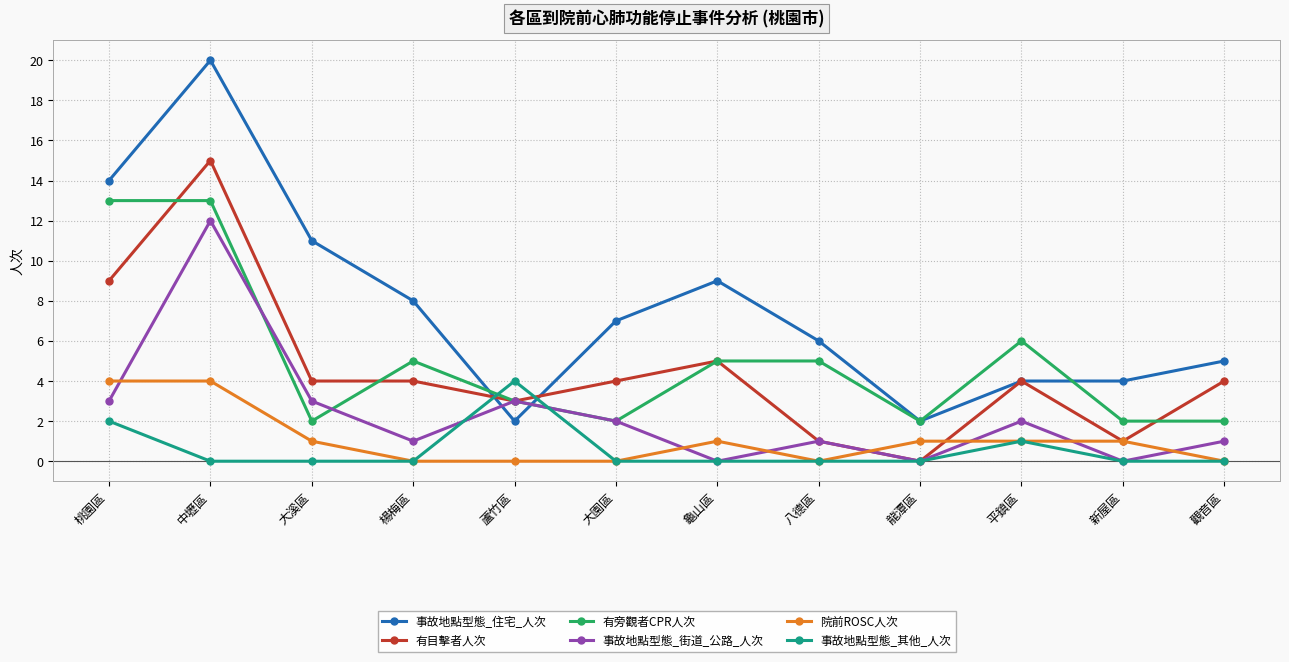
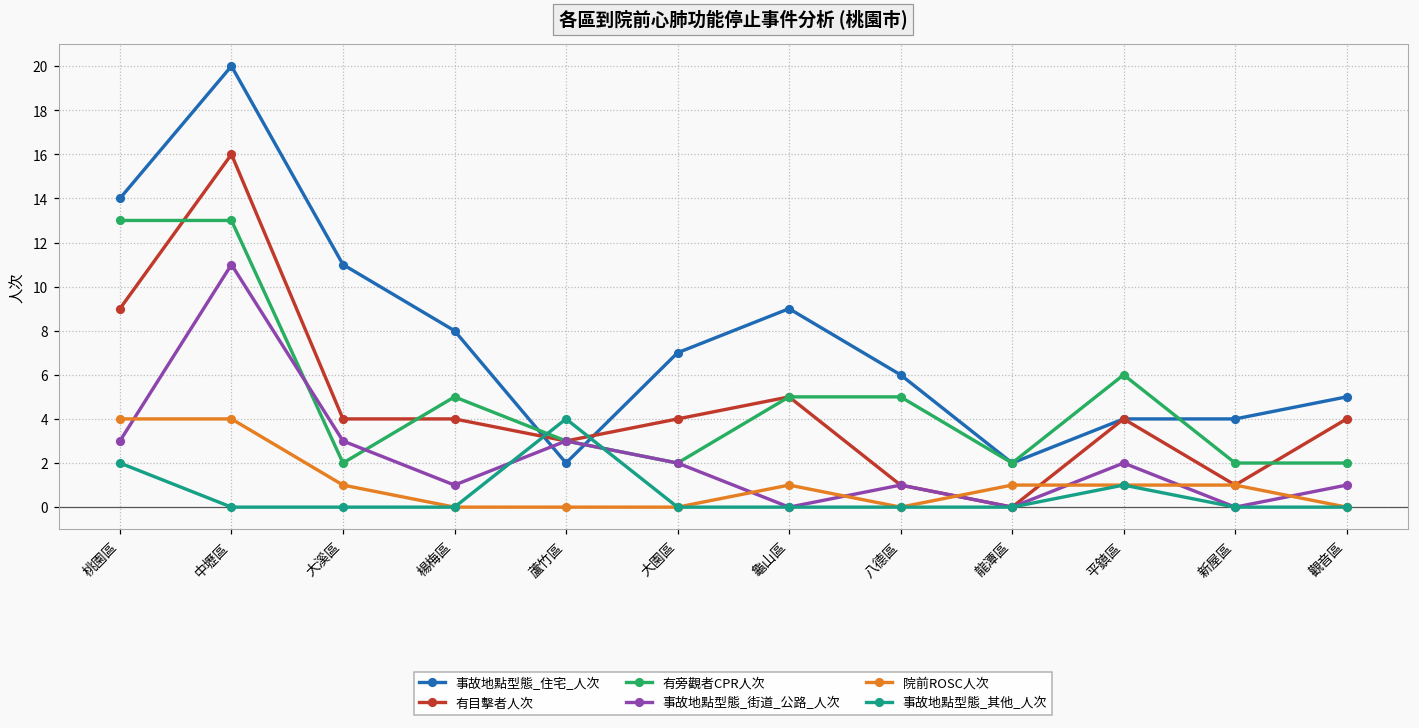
  {
    "事故地點型態_住宅_人次": {
      "桃園區": 14,
      "中壢區": 20,
      "大溪區": 11,
      "楊梅區": 8,
      "蘆竹區": 2,
      "大園區": 7,
      "龜山區": 9,
      "八德區": 6,
      "新屋區": 4,
      "觀音區": 5
    },
    "有目擊者人次": {
      "桃園區": 9,
-     "中壢區": 15,
+     "中壢區": 16,
      "大溪區": 4,
      "楊梅區": 4,
      "大園區": 4,
      "觀音區": 4
    },
    "事故地點型態_街道_公路_人次": {
      "桃園區": 3,
-     "中壢區": 12,
+     "中壢區": 11,
      "大溪區": 3,
      "楊梅區": 1,
      "平鎮區": 2,
      "觀音區": 1
    },
    "院前ROSC人次": {
      "桃園區": 4,
      "中壢區": 4,
      "大溪區": 1,
      "蘆竹區": 0,
      "龜山區": 1,
      "龍潭區": 1
    }
  }
